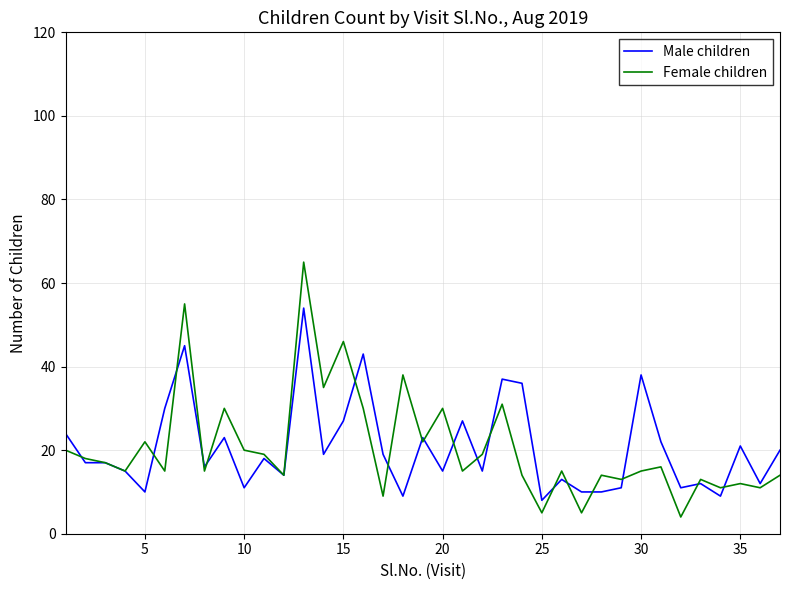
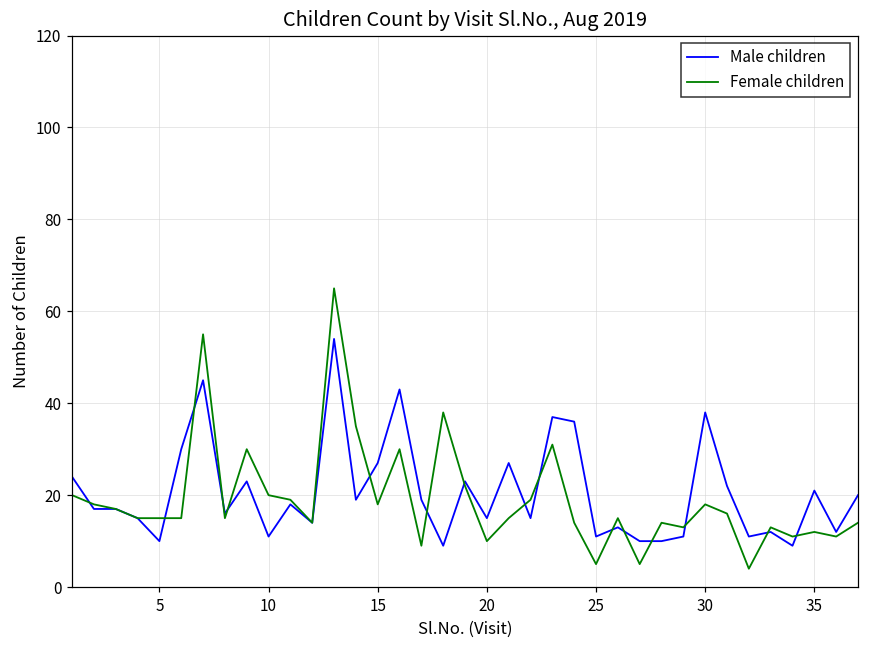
  {
    "Male children": {
      "5": 10,
      "10": 11,
      "15": 27,
      "20": 15,
-     "25": 8,
+     "25": 11,
      "30": 38,
      "35": 21
    },
    "Female children": {
-     "5": 22,
+     "5": 15,
      "10": 20,
-     "15": 46,
-     "20": 30,
+     "15": 18,
+     "20": 10,
      "25": 5,
-     "30": 15,
+     "30": 18,
      "35": 12
    }
  }
